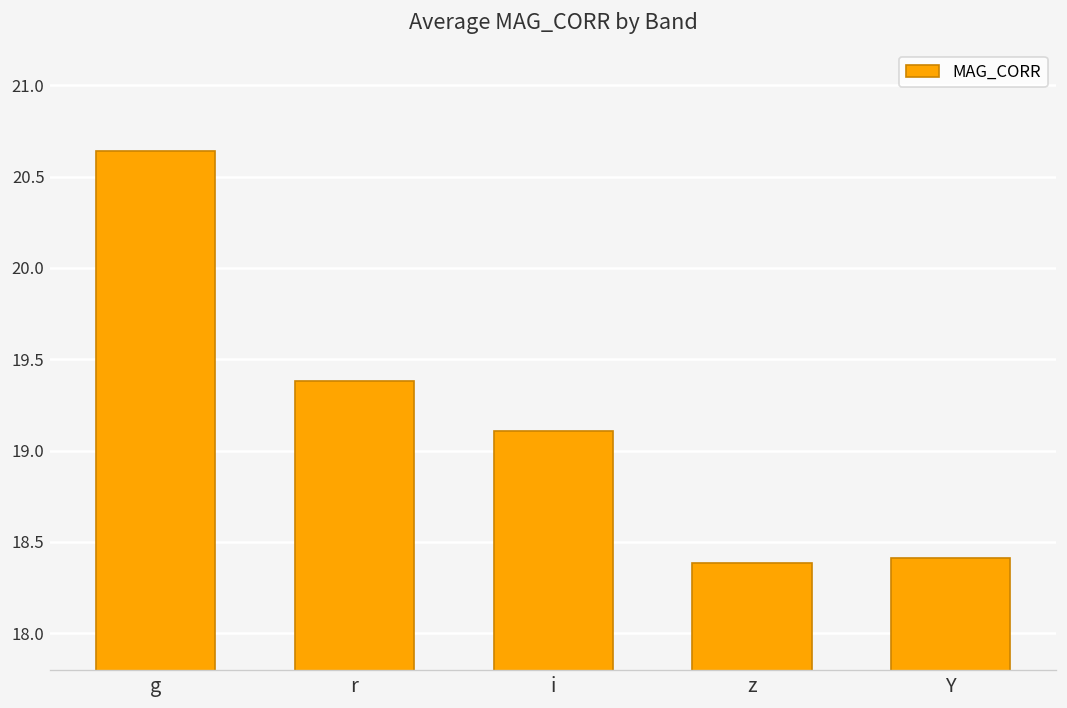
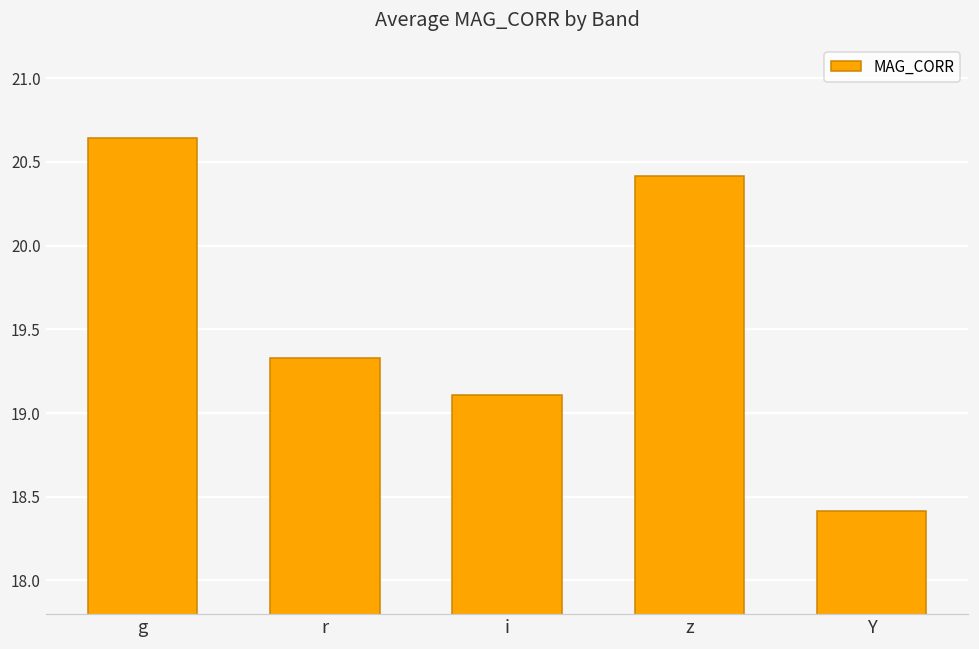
  {
    "g": 20.64,
-   "r": 19.38,
+   "r": 19.33,
    "i": 19.11,
-   "z": 18.39,
+   "z": 20.41,
    "Y": 18.41
  }
